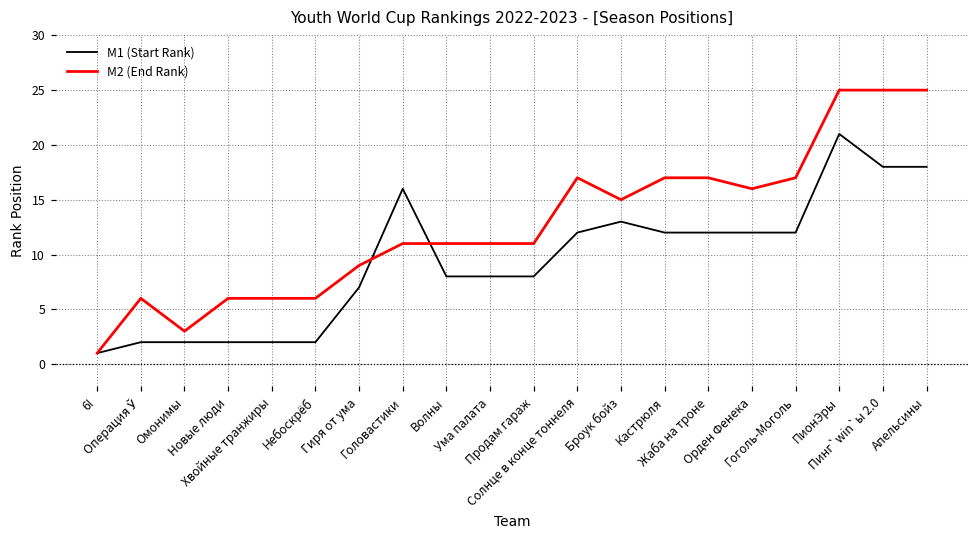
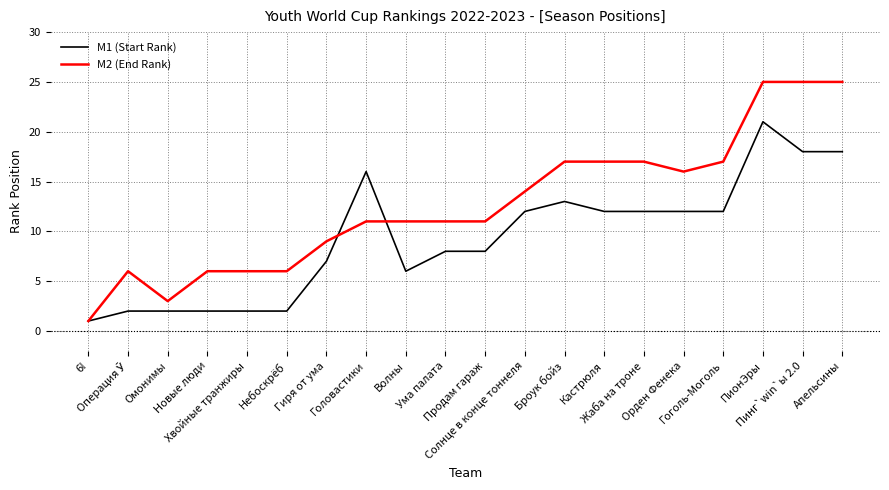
  {
    "M1 (Start Rank)": {
      "Операция Ў": 2,
      "Омонимы": 2,
      "Новые люди": 2,
      "Хвойные транжиры": 2,
      "Небоскрёб": 2,
      "Гиря от ума": 7,
      "Головастики": 16,
-     "Волны": 8,
+     "Волны": 6,
      "Ума палата": 8,
      "Продам гараж": 8,
      "Солнце в конце тоннеля": 12,
      "Броук бойз": 13,
      "Кастрюля": 12,
      "Жаба на троне": 12,
      "Орден Фенека": 12,
      "Гоголь-Моголь": 12,
      "ПионЭры": 21,
      "Пинг`win`ы 2.0": 18,
      "Апельсины": 18
    },
    "M2 (End Rank)": {
      "Операция Ў": 6,
      "Омонимы": 3,
      "Новые люди": 6,
      "Хвойные транжиры": 6,
      "Небоскрёб": 6,
      "Гиря от ума": 9,
      "Головастики": 11,
      "Волны": 11,
      "Ума палата": 11,
      "Продам гараж": 11,
-     "Солнце в конце тоннеля": 17,
-     "Броук бойз": 15,
+     "Солнце в конце тоннеля": 14,
+     "Броук бойз": 17,
      "Кастрюля": 17,
      "Жаба на троне": 17,
      "Орден Фенека": 16,
      "Гоголь-Моголь": 17,
      "ПионЭры": 25,
      "Пинг`win`ы 2.0": 25,
      "Апельсины": 25
    }
  }
